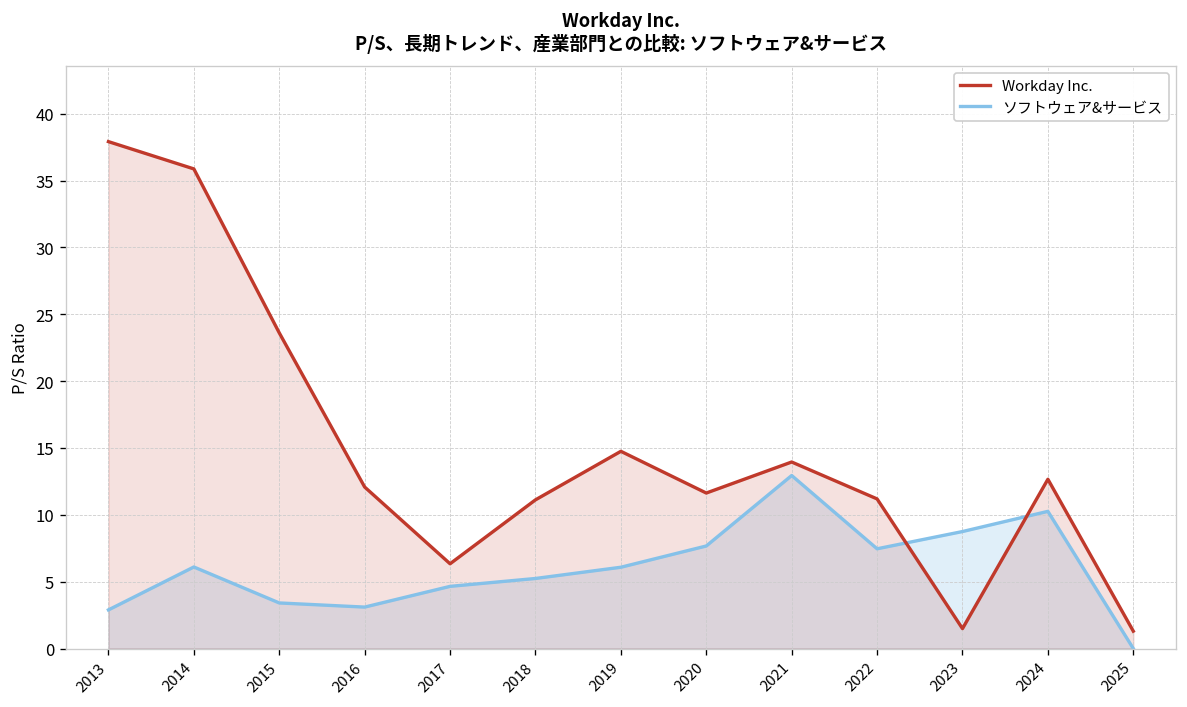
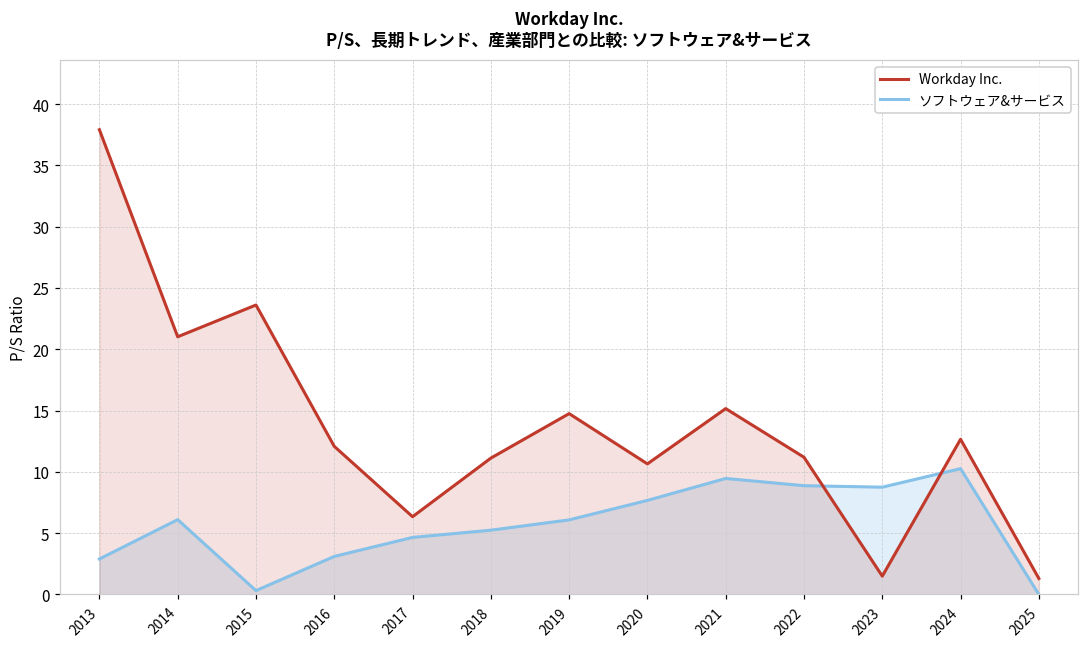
  {
    "Workday Inc.": {
      "2013": 37.9,
-     "2014": 35.9,
+     "2014": 21.0,
      "2015": 23.6,
      "2016": 12.1,
      "2017": 6.3,
      "2018": 11.1,
      "2019": 14.8,
-     "2020": 11.6,
-     "2021": 14.0,
+     "2020": 10.7,
+     "2021": 15.2,
      "2022": 11.2,
      "2023": 1.5,
      "2024": 12.7,
      "2025": 1.3
    },
    "ソフトウェア&サービス": {
      "2013": 2.9,
      "2014": 6.1,
-     "2015": 3.4,
+     "2015": 0.3,
      "2016": 3.1,
      "2017": 4.7,
      "2018": 5.2,
      "2019": 6.1,
      "2020": 7.7,
-     "2021": 12.9,
-     "2022": 7.5,
+     "2021": 9.5,
+     "2022": 8.9,
      "2023": 8.8,
      "2024": 10.3,
      "2025": 0.0
    }
  }
